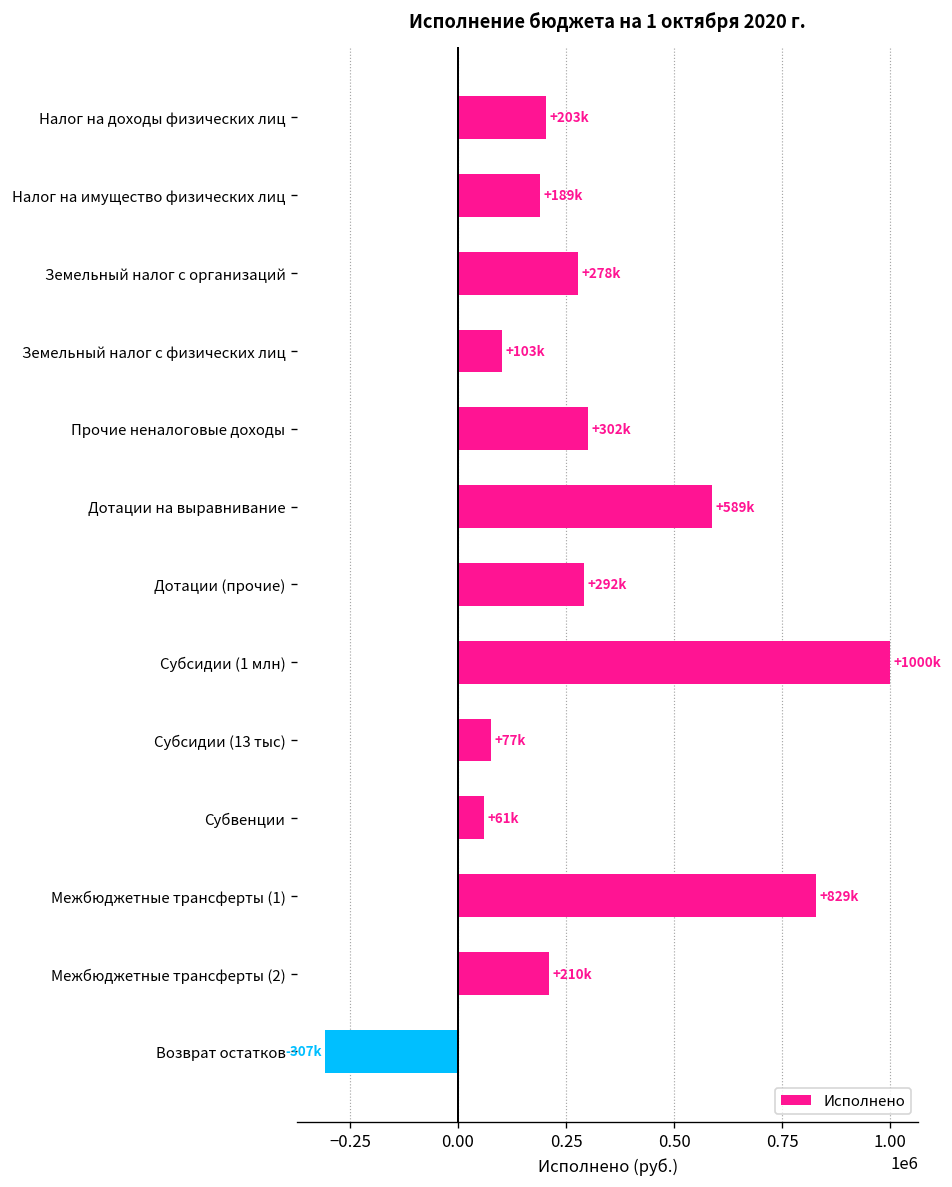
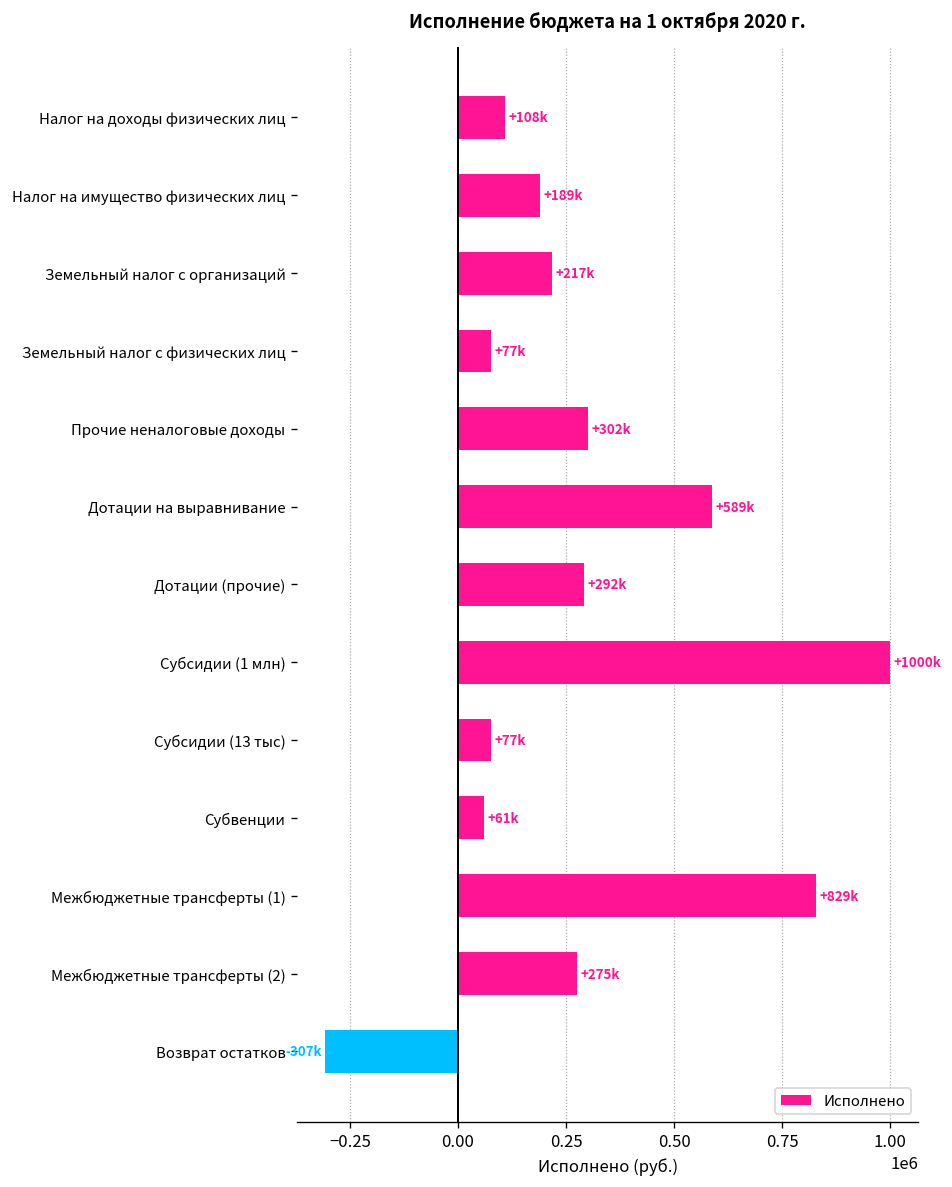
  {
-   "Налог на доходы физических лиц": "+203k",
+   "Налог на доходы физических лиц": "+108k",
    "Налог на имущество физических лиц": "+189k",
-   "Земельный налог с организаций": "+278k",
-   "Земельный налог с физических лиц": "+103k",
+   "Земельный налог с организаций": "+217k",
+   "Земельный налог с физических лиц": "+77k",
    "Прочие неналоговые доходы": "+302k",
    "Дотации на выравнивание": "+589k",
    "Дотации (прочие)": "+292k",
    "Субсидии (1 млн)": "+1000k",
    "Субсидии (13 тыс)": "+77k",
    "Субвенции": "+61k",
    "Межбюджетные трансферты (1)": "+829k",
-   "Межбюджетные трансферты (2)": "+210k",
+   "Межбюджетные трансферты (2)": "+275k",
    "Возврат остатков": "-307k"
  }
